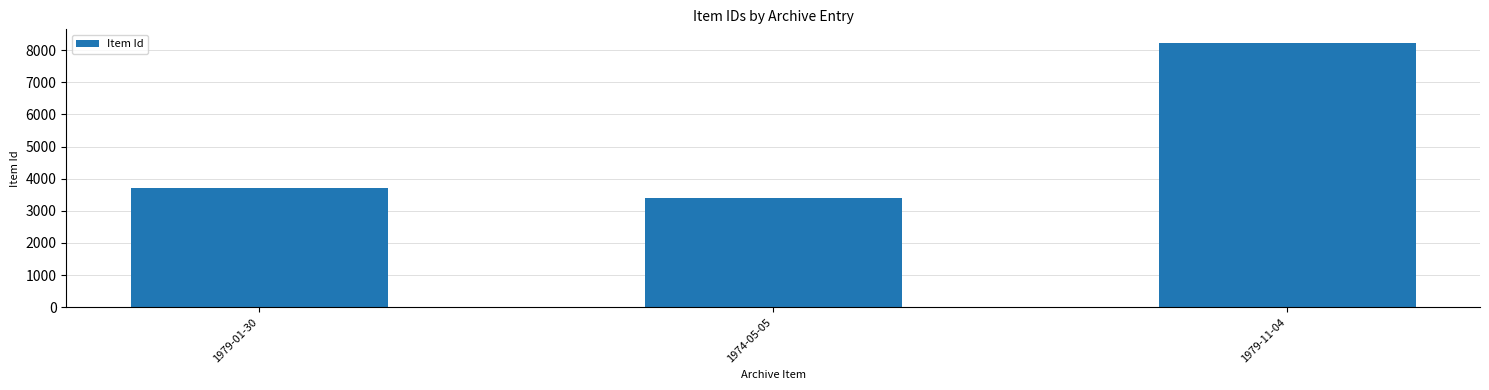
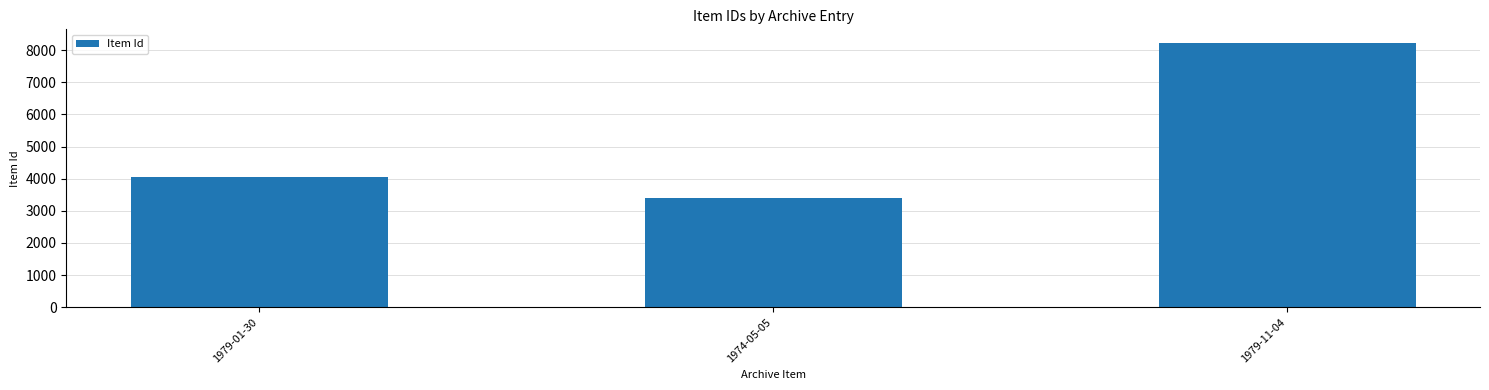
  {
-   "1979-01-30": 3700,
+   "1979-01-30": 4000,
    "1974-05-05": 3400,
    "1979-11-04": 8200
  }
